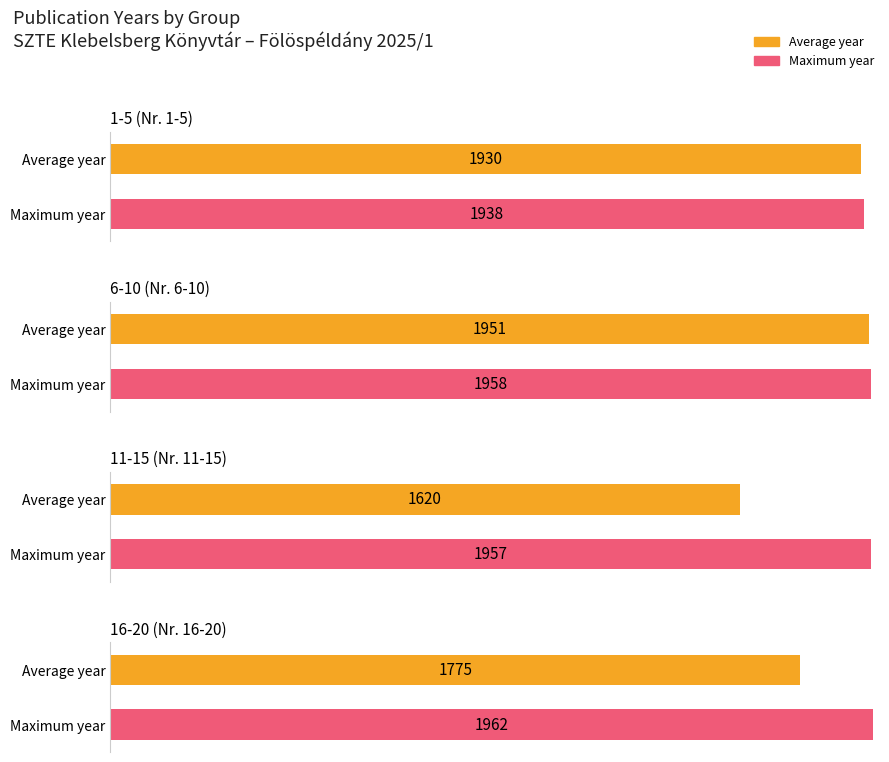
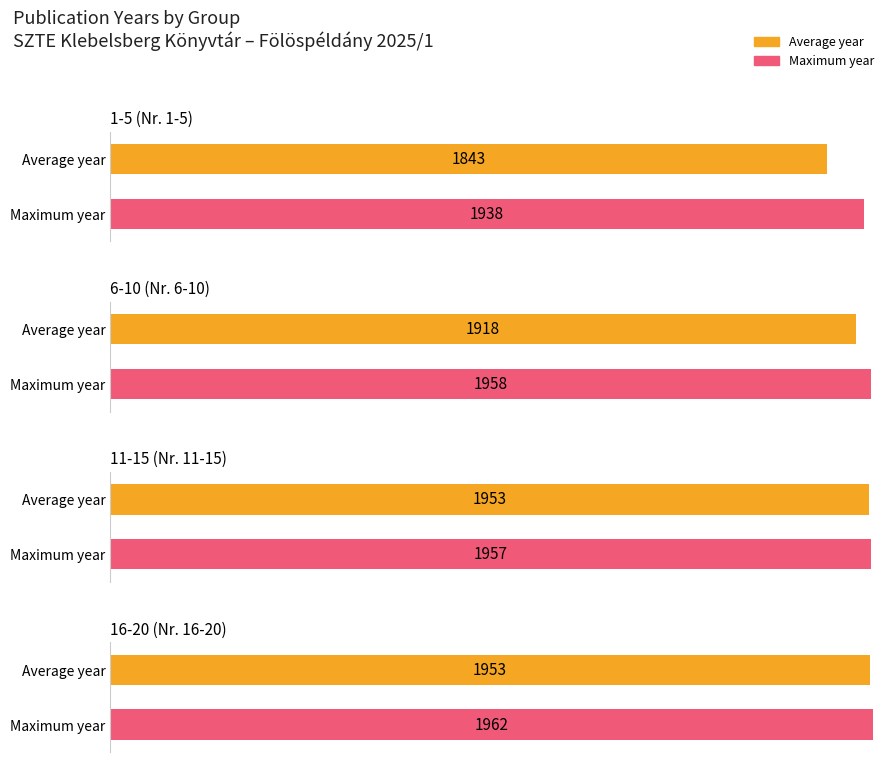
  {
    "1-5 (Nr. 1-5)": {
-     "Average year": 1930,
+     "Average year": 1843,
      "Maximum year": 1938
    },
    "6-10 (Nr. 6-10)": {
-     "Average year": 1951,
+     "Average year": 1918,
      "Maximum year": 1958
    },
    "11-15 (Nr. 11-15)": {
-     "Average year": 1620,
+     "Average year": 1953,
      "Maximum year": 1957
    },
    "16-20 (Nr. 16-20)": {
-     "Average year": 1775,
+     "Average year": 1953,
      "Maximum year": 1962
    }
  }
